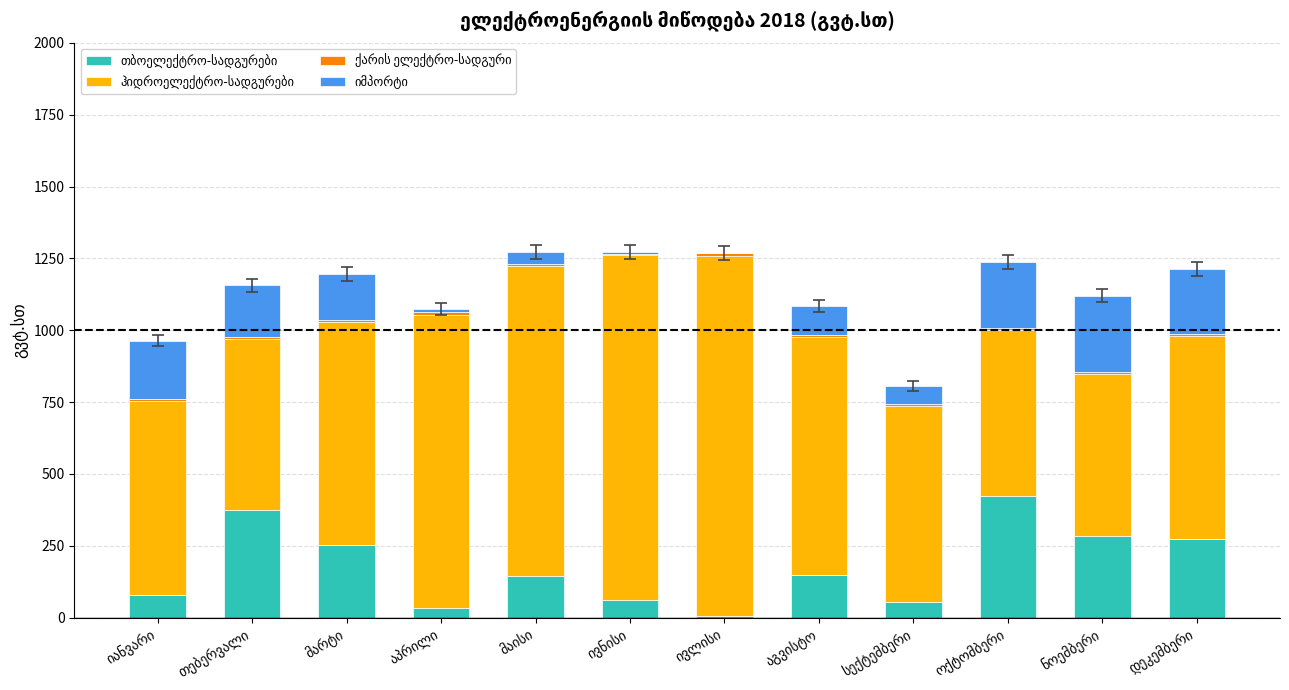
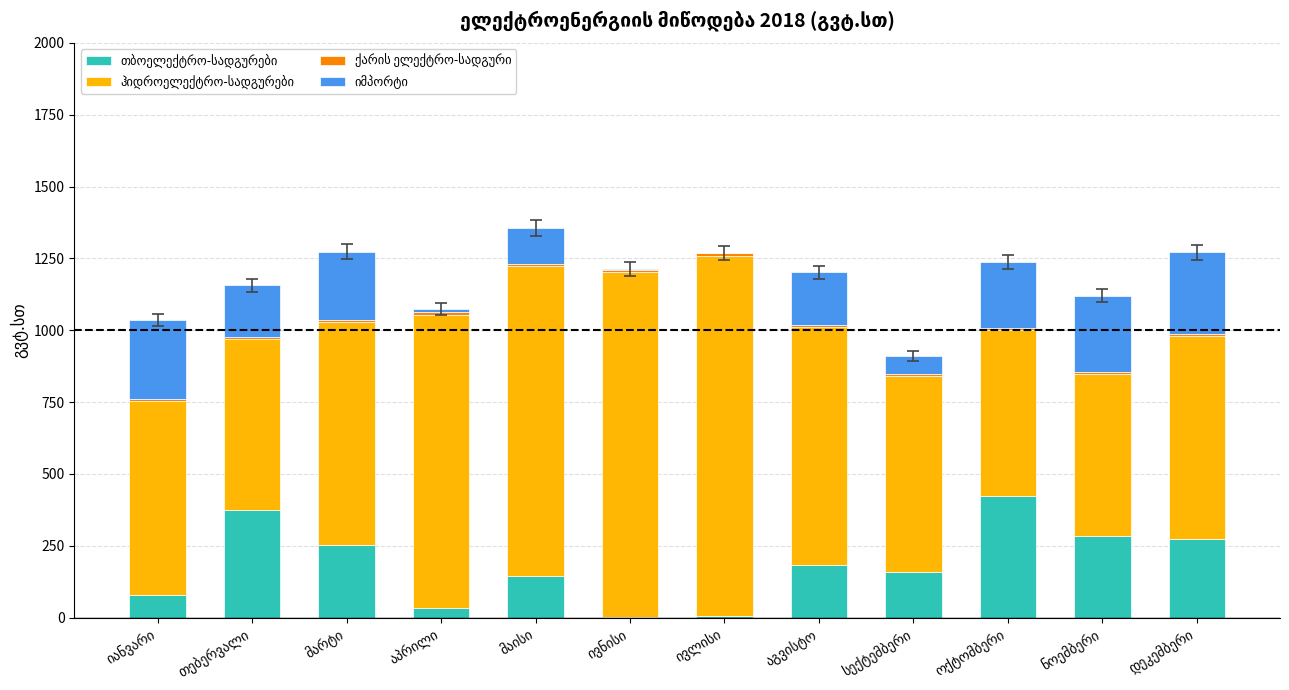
  {
    "თბოელექტრო-სადგურები": {
      "იანვარი": 80,
      "თებერვალი": 370,
      "მარტი": 250,
      "აპრილი": 40,
      "მაისი": 140,
-     "ივნისი": 60,
-     "აგვისტო": 150,
-     "სექტემბერი": 60,
+     "ივნისი": 0,
+     "აგვისტო": 180,
+     "სექტემბერი": 160,
      "ოქტომბერი": 420,
      "ნოემბერი": 280,
      "დეკემბერი": 270
    },
    "იმპორტი": {
-     "იანვარი": 200,
+     "იანვარი": 270,
      "თებერვალი": 180,
-     "მარტი": 160,
+     "მარტი": 240,
      "აპრილი": 10,
-     "მაისი": 40,
-     "აგვისტო": 100,
+     "მაისი": 130,
+     "აგვისტო": 180,
      "სექტემბერი": 60,
      "ოქტომბერი": 230,
      "ნოემბერი": 270,
-     "დეკემბერი": 230
+     "დეკემბერი": 280
    }
  }
